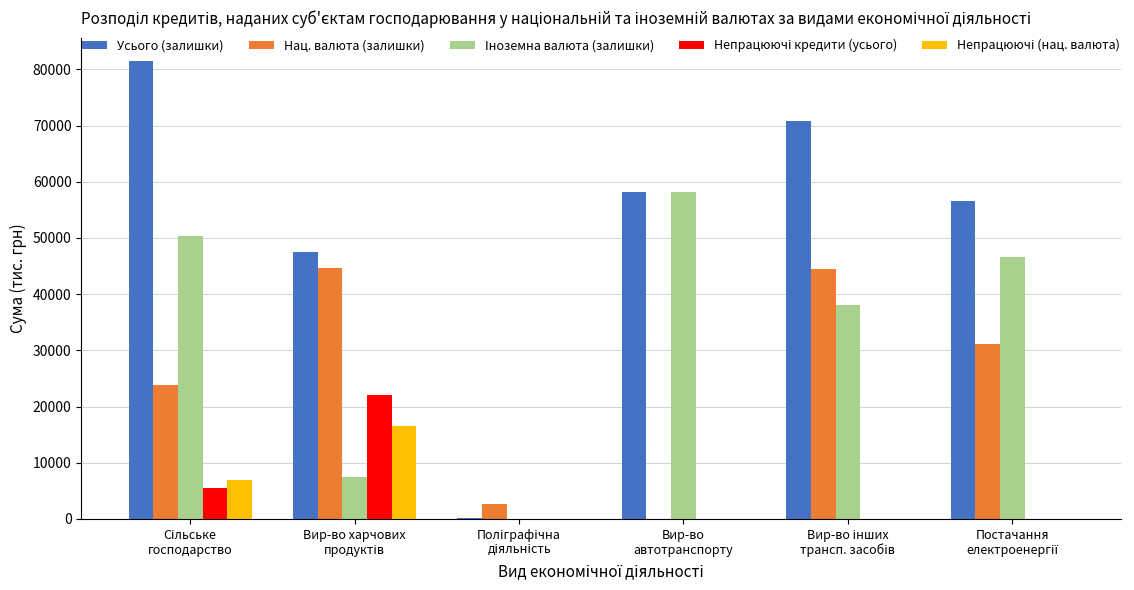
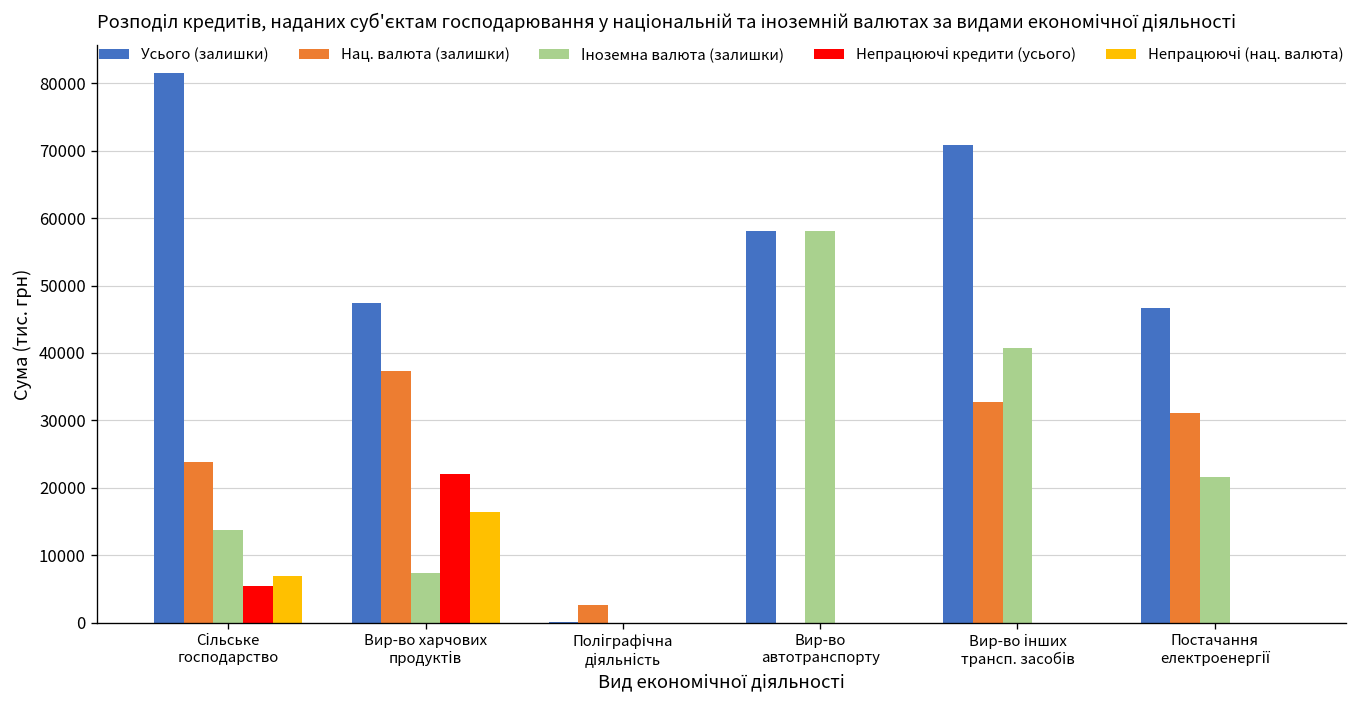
  {
    "Усього (залишки)": {
      "Сільське господарство": 82000,
      "Вир-во харчових продуктів": 47000,
      "Вир-во автотранспорту": 58000,
      "Вир-во інших трансп. засобів": 71000,
-     "Постачання електроенергії": 57000
+     "Постачання електроенергії": 47000
    },
    "Нац. валюта (залишки)": {
      "Сільське господарство": 24000,
-     "Вир-во харчових продуктів": 45000,
+     "Вир-во харчових продуктів": 37000,
      "Поліграфічна діяльність": 3000,
      "Вир-во автотранспорту": 0,
-     "Вир-во інших трансп. засобів": 45000,
+     "Вир-во інших трансп. засобів": 33000,
      "Постачання електроенергії": 31000
    },
    "Іноземна валюта (залишки)": {
-     "Сільське господарство": 50000,
+     "Сільське господарство": 14000,
      "Вир-во харчових продуктів": 7000,
      "Поліграфічна діяльність": 0,
      "Вир-во автотранспорту": 58000,
-     "Вир-во інших трансп. засобів": 38000,
-     "Постачання електроенергії": 47000
+     "Вир-во інших трансп. засобів": 41000,
+     "Постачання електроенергії": 22000
    },
    "Непрацюючі кредити (усього)": {
      "Сільське господарство": 5000,
      "Вир-во харчових продуктів": 22000,
      "Поліграфічна діяльність": 0,
      "Вир-во автотранспорту": 0,
      "Вир-во інших трансп. засобів": 0,
      "Постачання електроенергії": 0
    },
    "Непрацюючі (нац. валюта)": {
      "Сільське господарство": 7000,
      "Вир-во харчових продуктів": 16000,
      "Поліграфічна діяльність": 0,
      "Вир-во автотранспорту": 0,
      "Вир-во інших трансп. засобів": 0,
      "Постачання електроенергії": 0
    }
  }
